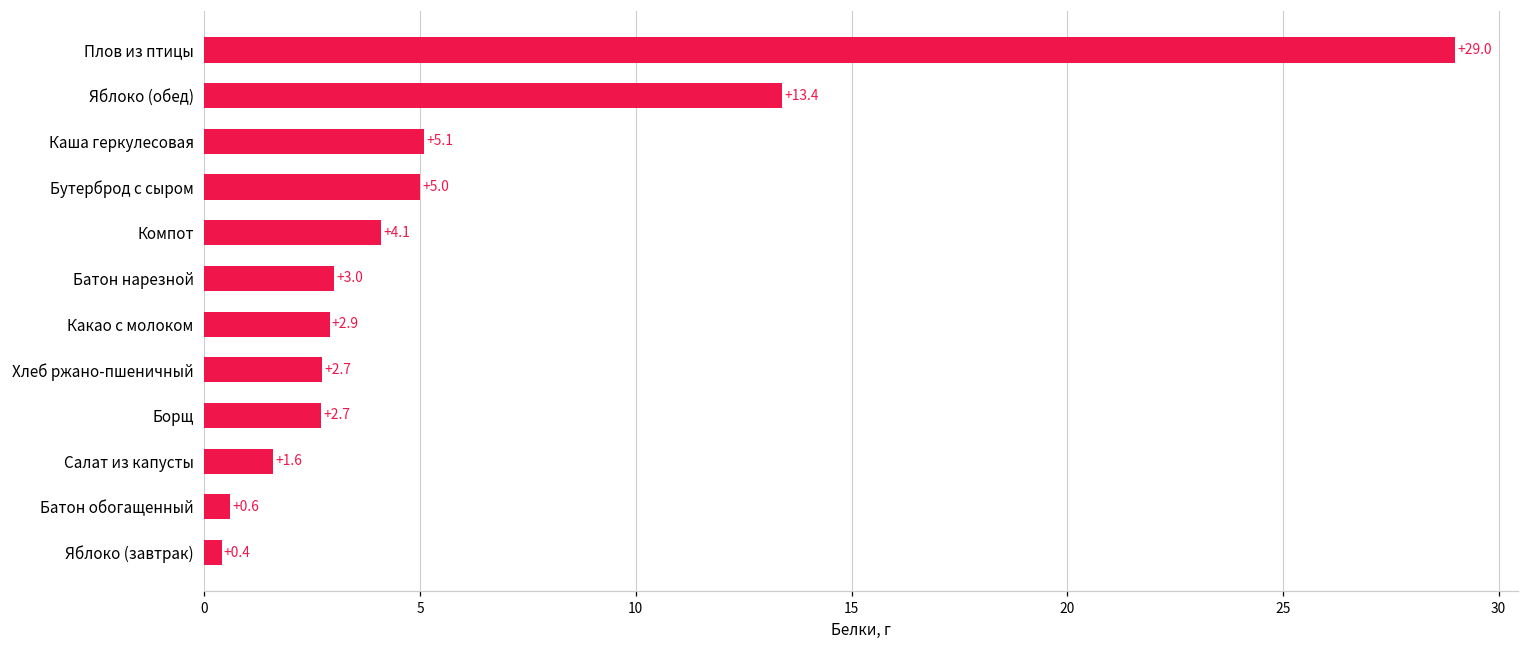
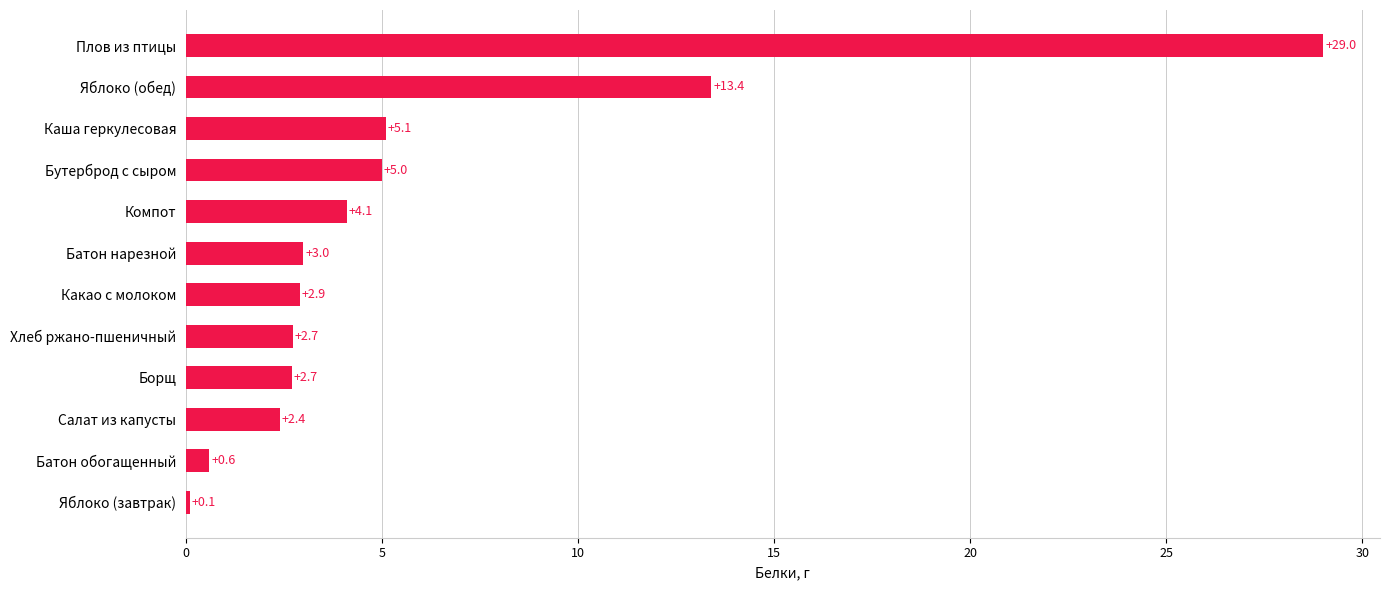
  {
    "Плов из птицы": "+29.0",
    "Яблоко (обед)": "+13.4",
    "Каша геркулесовая": "+5.1",
    "Бутерброд с сыром": "+5.0",
    "Компот": "+4.1",
    "Батон нарезной": "+3.0",
    "Какао с молоком": "+2.9",
    "Хлеб ржано-пшеничный": "+2.7",
    "Борщ": "+2.7",
-   "Салат из капусты": "+1.6",
+   "Салат из капусты": "+2.4",
    "Батон обогащенный": "+0.6",
-   "Яблоко (завтрак)": "+0.4"
+   "Яблоко (завтрак)": "+0.1"
  }
